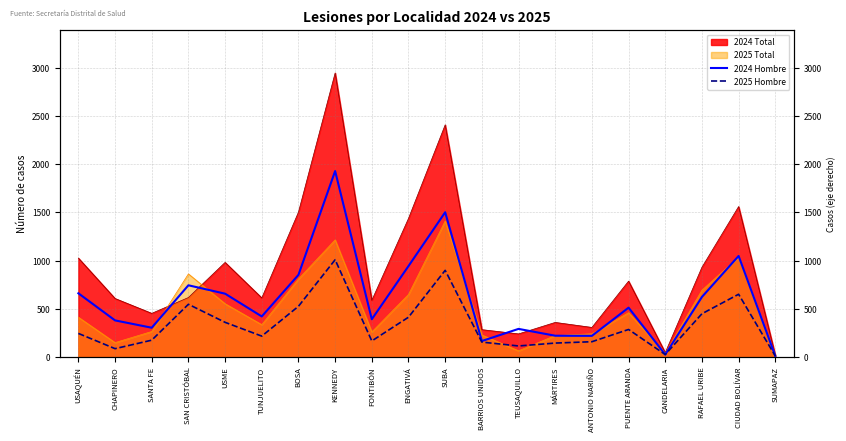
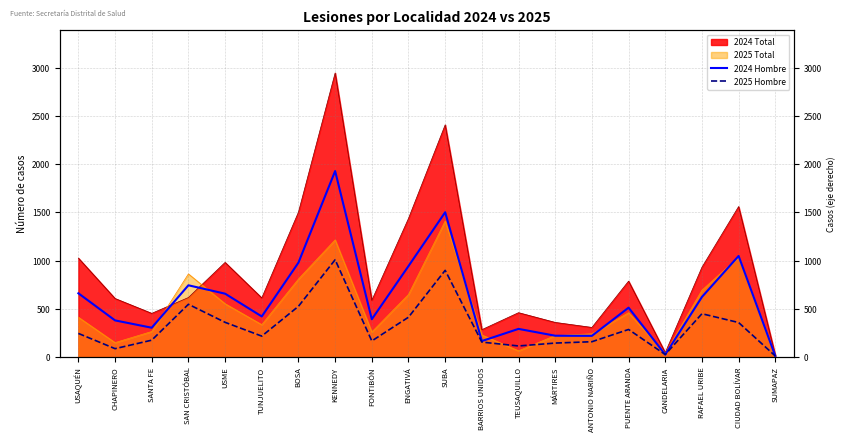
  {
    "2024 Total": {
      "USAQUÉN": 1000,
      "CHAPINERO": 600,
      "SANTA FE": 500,
      "SAN CRISTÓBAL": 600,
      "USME": 1000,
      "TUNJUELITO": 600,
      "BOSA": 1500,
      "KENNEDY": 2900,
      "FONTIBÓN": 600,
      "ENGATIVÁ": 1400,
      "SUBA": 2400,
      "BARRIOS UNIDOS": 300,
-     "TEUSAQUILLO": 200,
+     "TEUSAQUILLO": 500,
      "MÁRTIRES": 400,
      "ANTONIO NARIÑO": 300,
      "PUENTE ARANDA": 800,
      "RAFAEL URIBE": 900,
      "CIUDAD BOLÍVAR": 1600
    },
    "2025 Total": {
      "USAQUÉN": 400,
      "CHAPINERO": 200,
      "SANTA FE": 300,
      "SAN CRISTÓBAL": 900,
      "USME": 600,
      "TUNJUELITO": 300,
      "BOSA": 800,
      "KENNEDY": 1200,
      "FONTIBÓN": 300,
      "ENGATIVÁ": 700,
      "SUBA": 1400,
      "BARRIOS UNIDOS": 200,
      "TEUSAQUILLO": 100,
      "PUENTE ARANDA": 500,
      "RAFAEL URIBE": 700
    },
    "2024 Hombre": {
      "USAQUÉN": 700,
      "CHAPINERO": 400,
      "SANTA FE": 300,
      "SAN CRISTÓBAL": 700,
      "USME": 700,
      "TUNJUELITO": 400,
-     "BOSA": 900,
+     "BOSA": 1000,
      "KENNEDY": 1900,
      "FONTIBÓN": 400,
      "ENGATIVÁ": 900,
      "SUBA": 1500,
      "TEUSAQUILLO": 300,
      "PUENTE ARANDA": 500,
      "RAFAEL URIBE": 600
    },
    "2025 Hombre": {
      "USAQUÉN": 200,
      "CHAPINERO": 100,
      "SANTA FE": 200,
      "SAN CRISTÓBAL": 500,
      "USME": 400,
      "TUNJUELITO": 200,
      "BOSA": 500,
      "KENNEDY": 1000,
      "FONTIBÓN": 200,
      "ENGATIVÁ": 400,
      "SUBA": 900,
      "TEUSAQUILLO": 100,
      "MÁRTIRES": 100,
      "ANTONIO NARIÑO": 200,
      "PUENTE ARANDA": 300,
      "RAFAEL URIBE": 500,
-     "CIUDAD BOLÍVAR": 700
+     "CIUDAD BOLÍVAR": 400
    }
  }
